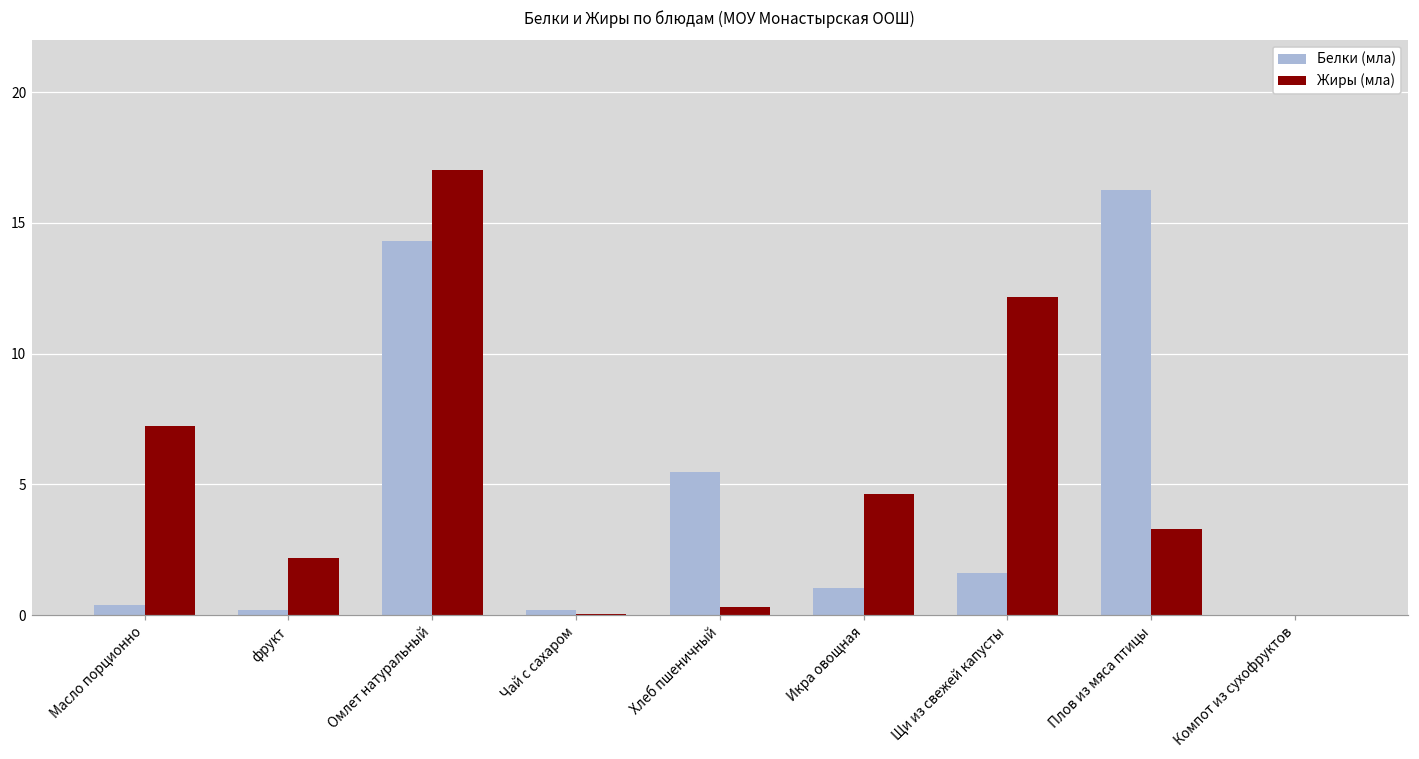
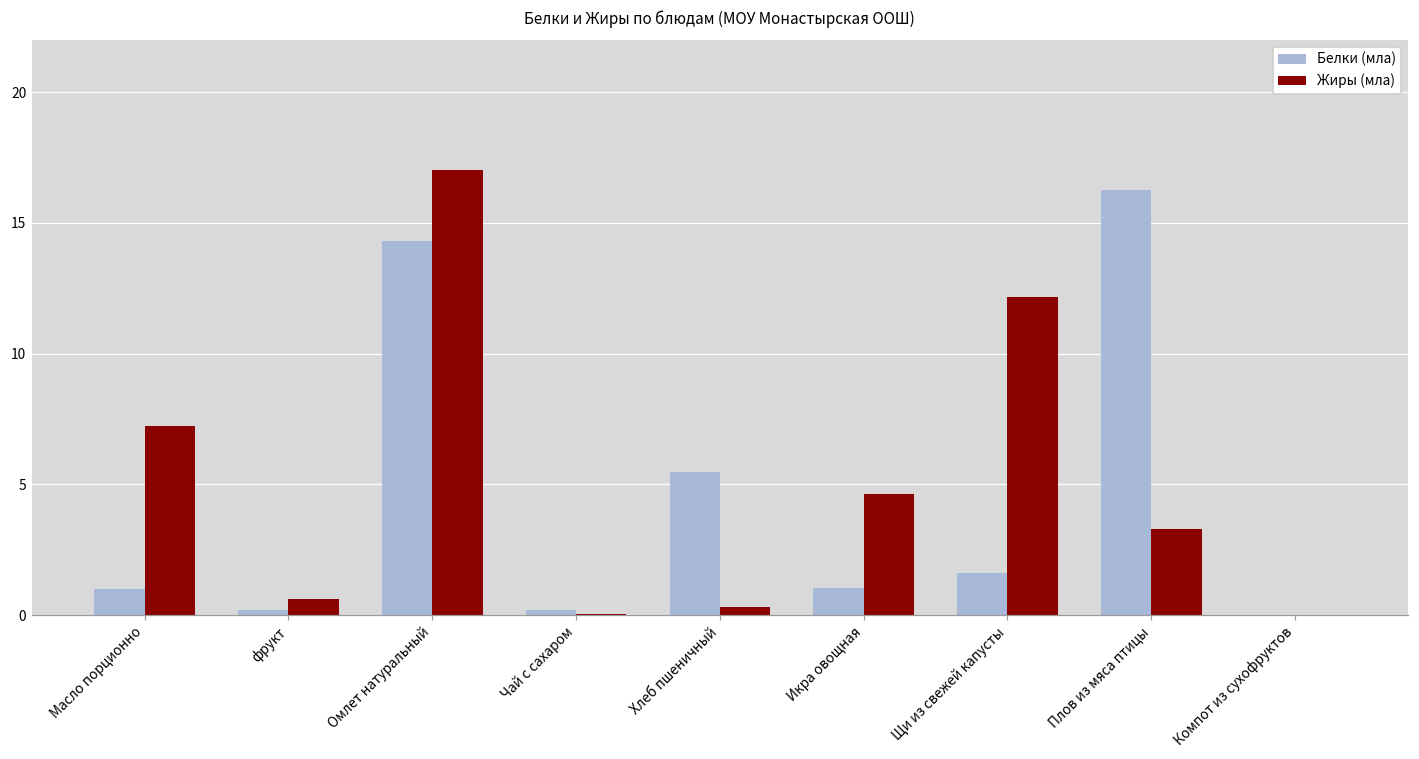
  {
    "Белки (мла)": {
-     "Масло порционно": 0.4,
+     "Масло порционно": 1.0,
      "фрукт": 0.2,
      "Омлет натуральный": 14.3,
      "Чай с сахаром": 0.2,
      "Хлеб пшеничный": 5.5,
      "Икра овощная": 1.0,
      "Щи из свежей капусты": 1.6,
      "Плов из мяса птицы": 16.3,
      "Компот из сухофруктов": 0.0
    },
    "Жиры (мла)": {
      "Масло порционно": 7.3,
-     "фрукт": 2.2,
+     "фрукт": 0.6,
      "Омлет натуральный": 17.0,
      "Хлеб пшеничный": 0.3,
      "Икра овощная": 4.7,
      "Щи из свежей капусты": 12.2,
      "Плов из мяса птицы": 3.3,
      "Компот из сухофруктов": 0.0
    }
  }
